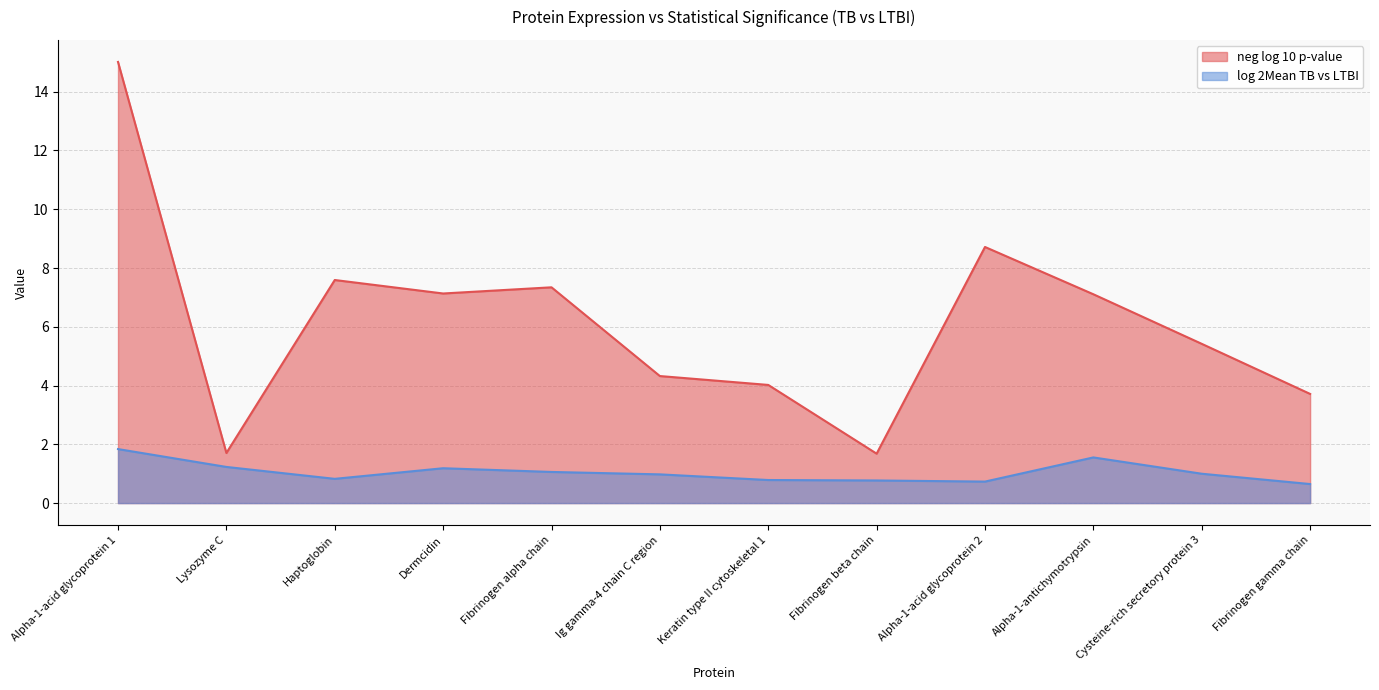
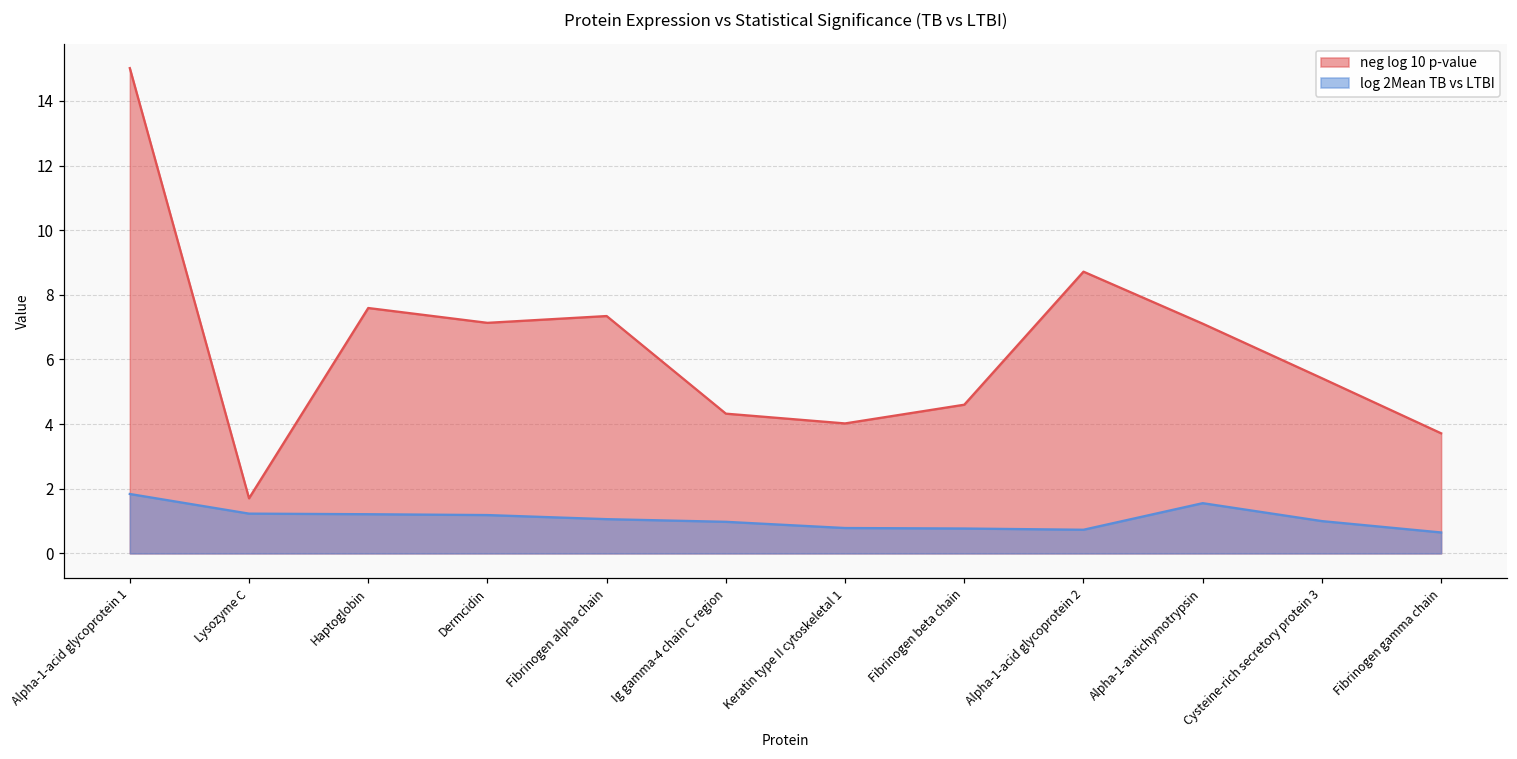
  {
    "neg log 10 p-value": {
      "Alpha-1-acid glycoprotein 1": 15.0,
      "Lysozyme C": 1.7,
      "Haptoglobin": 7.6,
      "Dermcidin": 7.1,
      "Fibrinogen alpha chain": 7.3,
      "Ig gamma-4 chain C region": 4.3,
      "Keratin type II cytoskeletal 1": 4.0,
-     "Fibrinogen beta chain": 1.7,
+     "Fibrinogen beta chain": 4.6,
      "Alpha-1-acid glycoprotein 2": 8.7,
      "Alpha-1-antichymotrypsin": 7.1,
      "Cysteine-rich secretory protein 3": 5.4,
      "Fibrinogen gamma chain": 3.7
    },
    "log 2Mean TB vs LTBI": {
      "Alpha-1-acid glycoprotein 1": 1.8,
      "Lysozyme C": 1.2,
-     "Haptoglobin": 0.8,
+     "Haptoglobin": 1.2,
      "Dermcidin": 1.2,
      "Fibrinogen alpha chain": 1.1,
      "Ig gamma-4 chain C region": 1.0,
      "Keratin type II cytoskeletal 1": 0.8,
      "Fibrinogen beta chain": 0.8,
      "Alpha-1-acid glycoprotein 2": 0.7,
      "Alpha-1-antichymotrypsin": 1.6,
      "Cysteine-rich secretory protein 3": 1.0,
      "Fibrinogen gamma chain": 0.6
    }
  }
